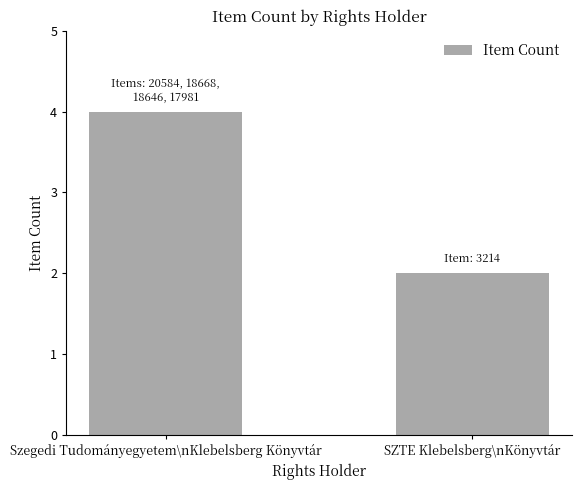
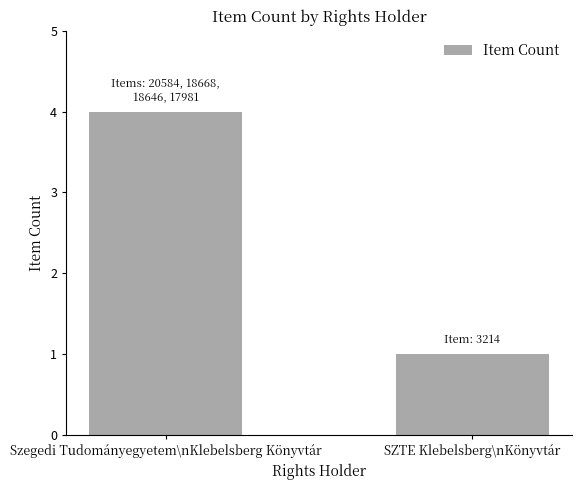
  {
-   "SZTE Klebelsberg\\nKönyvtár": 2
+   "SZTE Klebelsberg\\nKönyvtár": 1
  }
